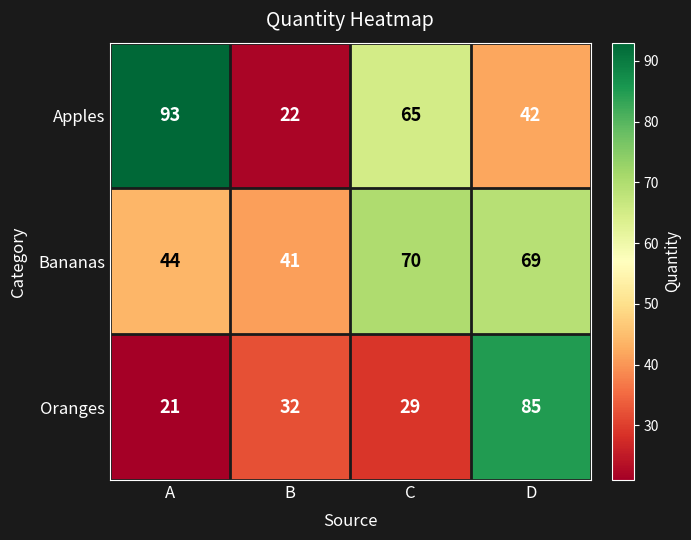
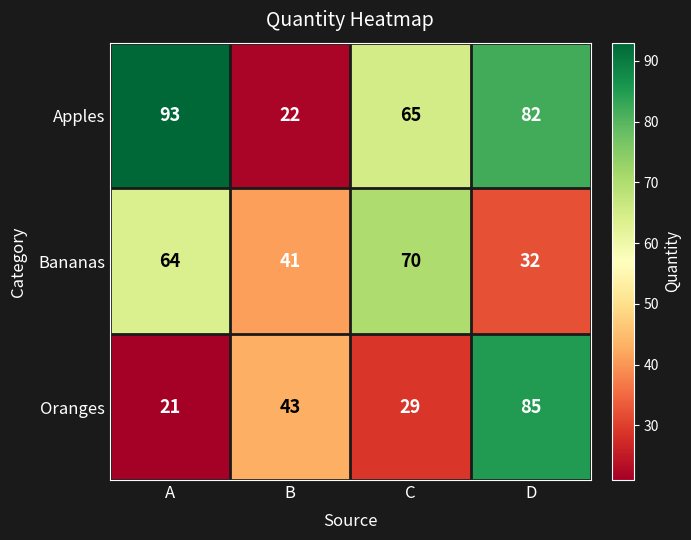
  {
    "Apples": {
      "A": 93,
      "B": 22,
      "C": 65,
-     "D": 42
+     "D": 82
    },
    "Bananas": {
-     "A": 44,
+     "A": 64,
      "B": 41,
      "C": 70,
-     "D": 69
+     "D": 32
    },
    "Oranges": {
      "A": 21,
-     "B": 32,
+     "B": 43,
      "C": 29,
      "D": 85
    }
  }
